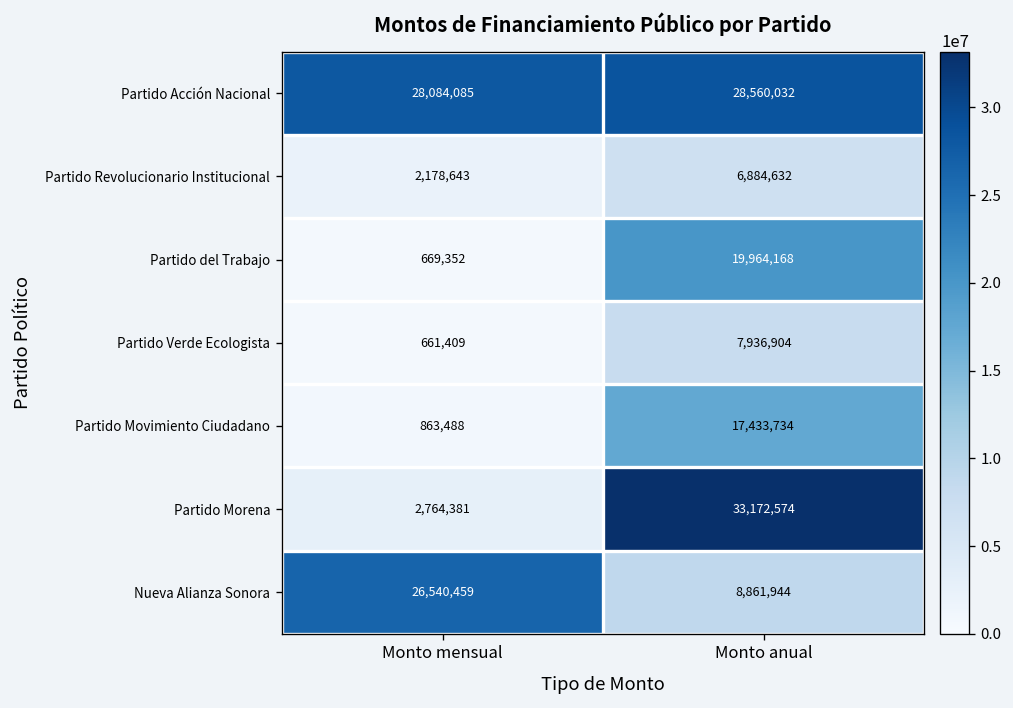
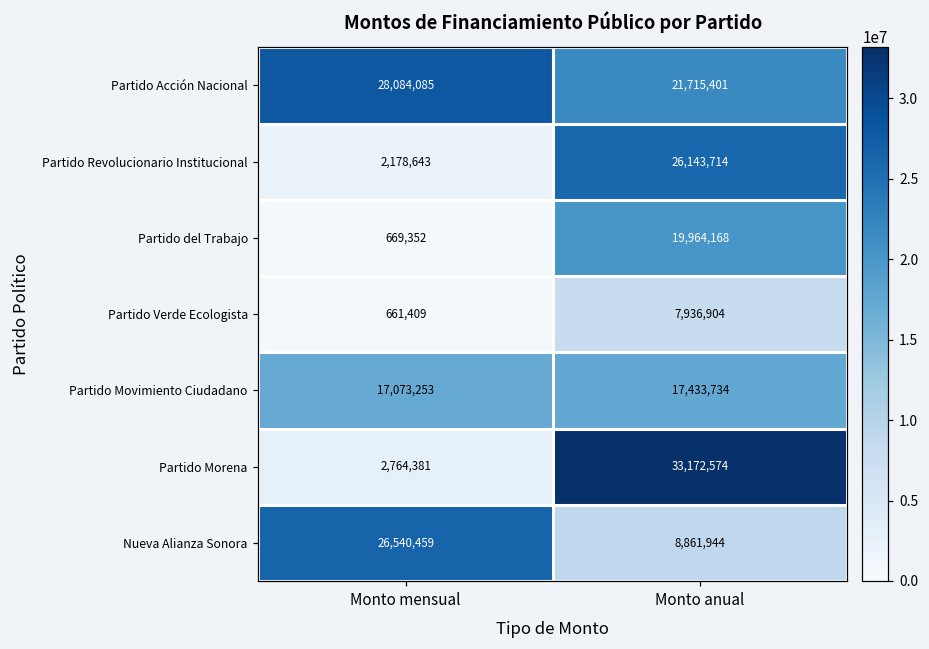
  {
    "Partido Acción Nacional": {
      "Monto mensual": "28,084,085",
-     "Monto anual": "28,560,032"
+     "Monto anual": "21,715,401"
    },
    "Partido Revolucionario Institucional": {
      "Monto mensual": "2,178,643",
-     "Monto anual": "6,884,632"
+     "Monto anual": "26,143,714"
    },
    "Partido del Trabajo": {
      "Monto mensual": "669,352",
      "Monto anual": "19,964,168"
    },
    "Partido Verde Ecologista": {
      "Monto mensual": "661,409",
      "Monto anual": "7,936,904"
    },
    "Partido Movimiento Ciudadano": {
-     "Monto mensual": "863,488",
+     "Monto mensual": "17,073,253",
      "Monto anual": "17,433,734"
    },
    "Partido Morena": {
      "Monto mensual": "2,764,381",
      "Monto anual": "33,172,574"
    },
    "Nueva Alianza Sonora": {
      "Monto mensual": "26,540,459",
      "Monto anual": "8,861,944"
    }
  }
